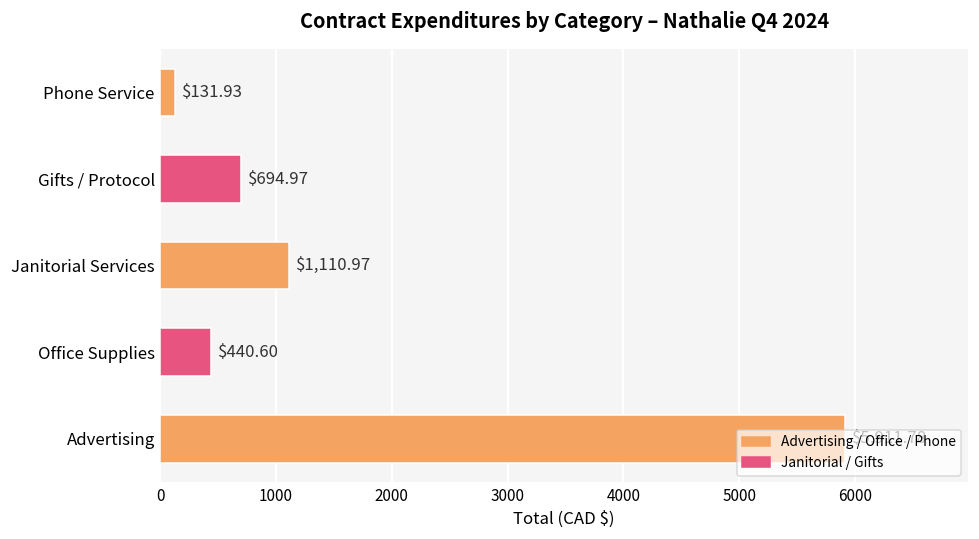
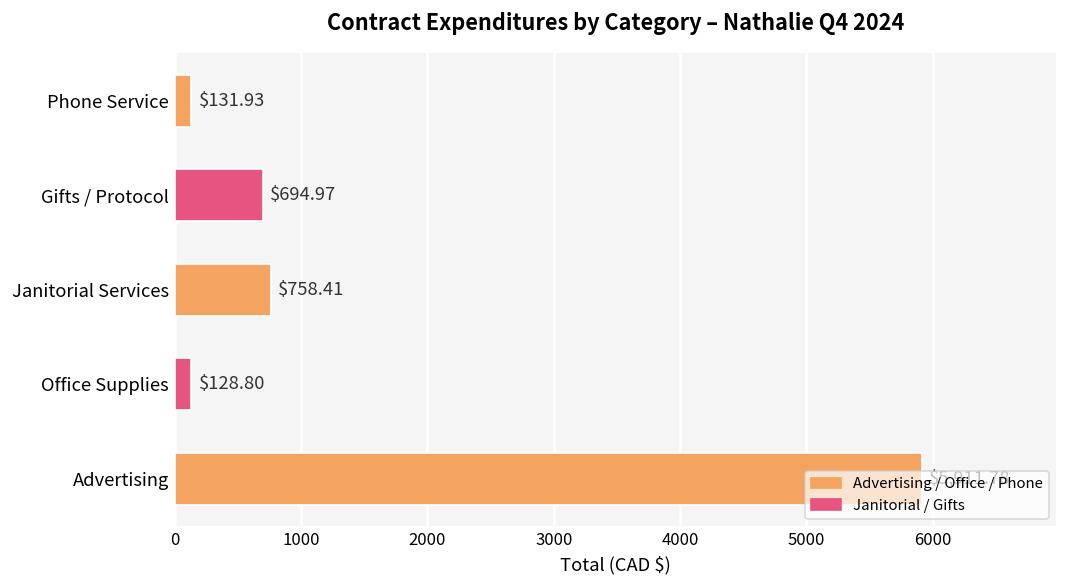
  {
    "Phone Service": "$131.93",
    "Gifts / Protocol": "$694.97",
-   "Janitorial Services": "$1,110.97",
-   "Office Supplies": "$440.60"
+   "Janitorial Services": "$758.41",
+   "Office Supplies": "$128.80"
  }
